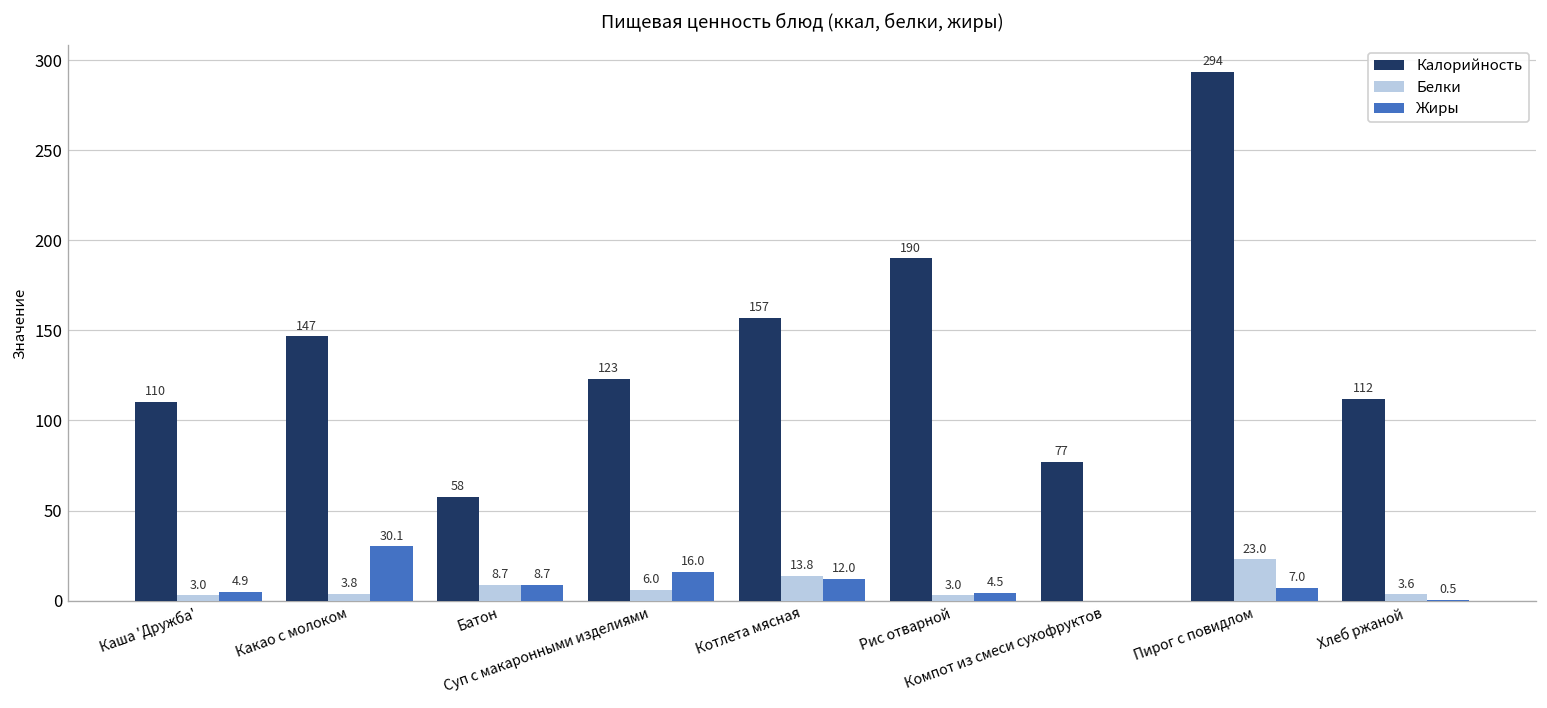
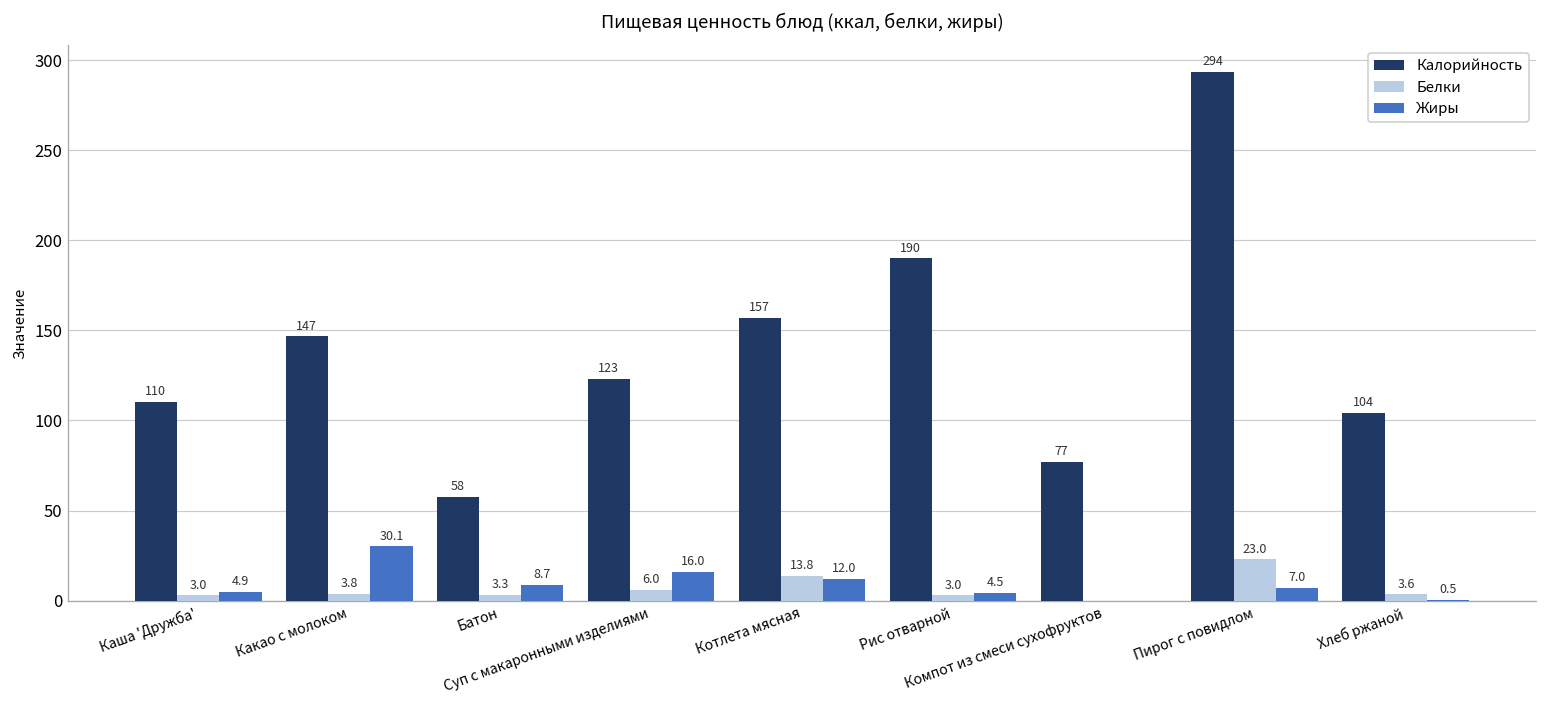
  {
    "Калорийность": {
      "Каша 'Дружба'": 110,
      "Какао с молоком": 147,
      "Батон": 58,
      "Суп с макаронными изделиями": 123,
      "Котлета мясная": 157,
      "Рис отварной": 190,
      "Компот из смеси сухофруктов": 77,
      "Пирог с повидлом": 294,
-     "Хлеб ржаной": 112
+     "Хлеб ржаной": 104
    },
    "Белки": {
      "Каша 'Дружба'": 3.0,
      "Какао с молоком": 3.8,
-     "Батон": 8.7,
+     "Батон": 3.3,
      "Суп с макаронными изделиями": 6.0,
      "Котлета мясная": 13.8,
      "Рис отварной": 3.0,
      "Пирог с повидлом": 23.0,
      "Хлеб ржаной": 3.6
    },
    "Жиры": {
      "Каша 'Дружба'": 4.9,
      "Какао с молоком": 30.1,
      "Батон": 8.7,
      "Суп с макаронными изделиями": 16.0,
      "Котлета мясная": 12.0,
      "Рис отварной": 4.5,
      "Пирог с повидлом": 7.0,
      "Хлеб ржаной": 0.5
    }
  }
